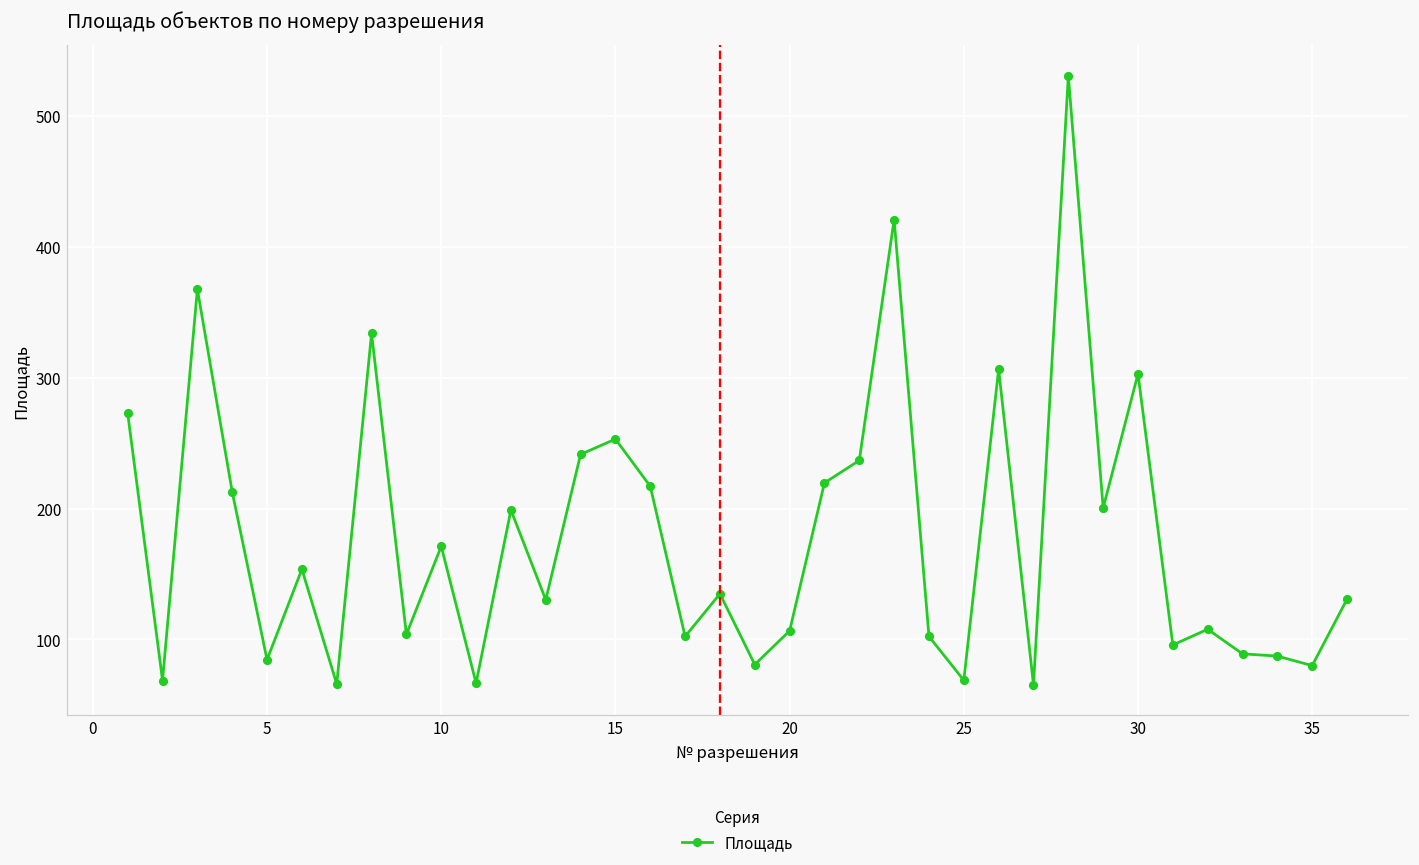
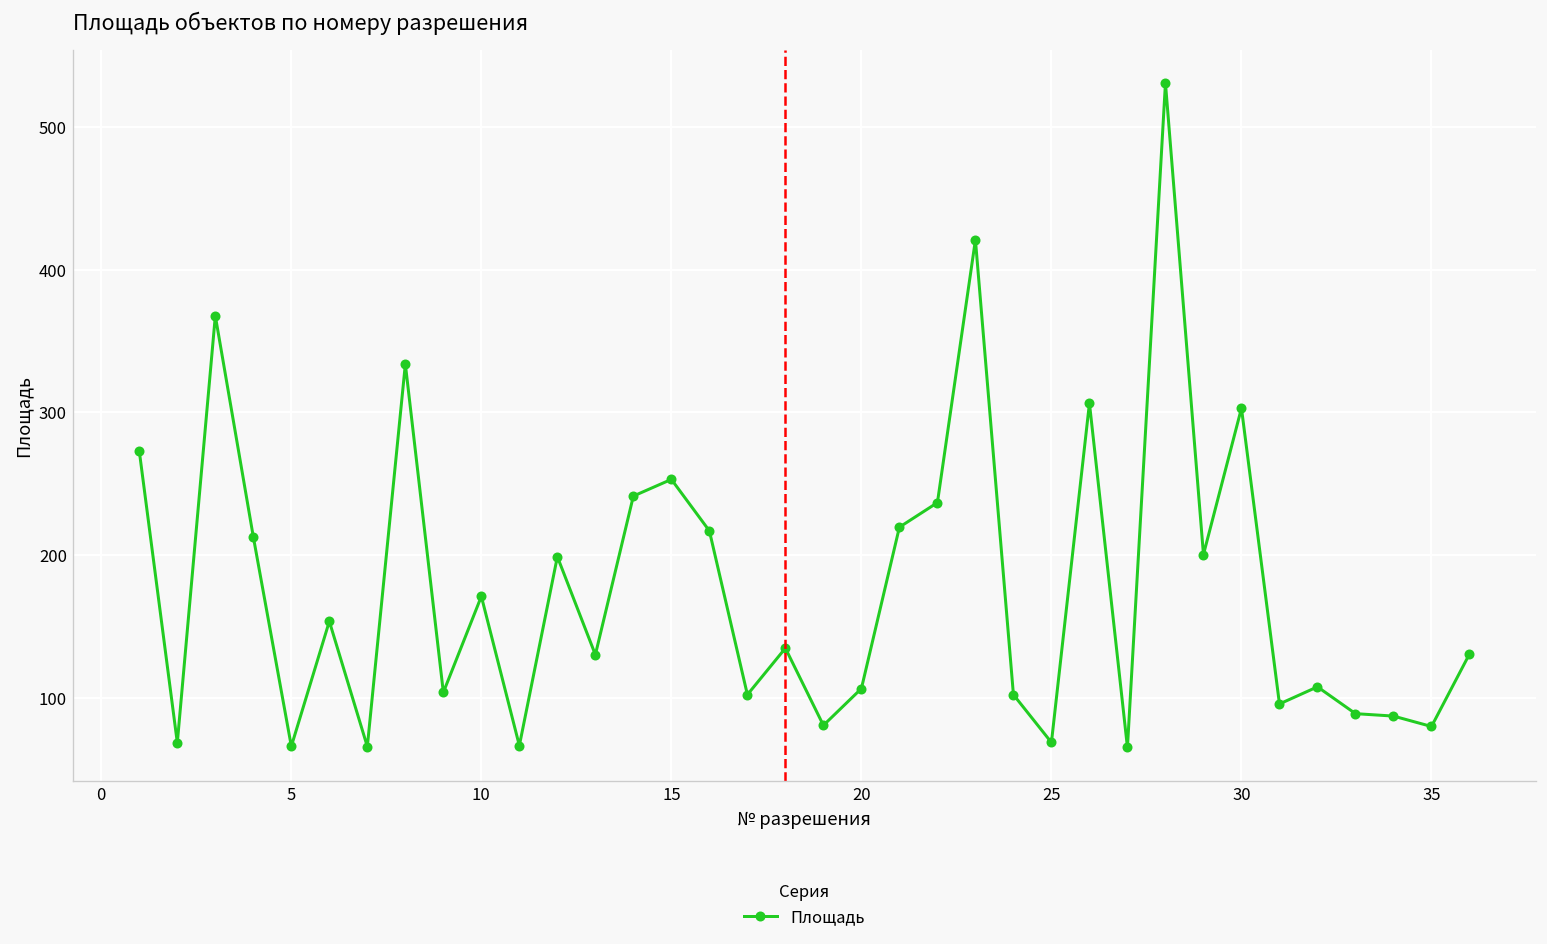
  {
-   "5": 84,
+   "5": 66,
    "10": 171,
    "15": 253,
    "20": 107,
    "25": 69,
    "30": 303,
    "35": 80
  }
